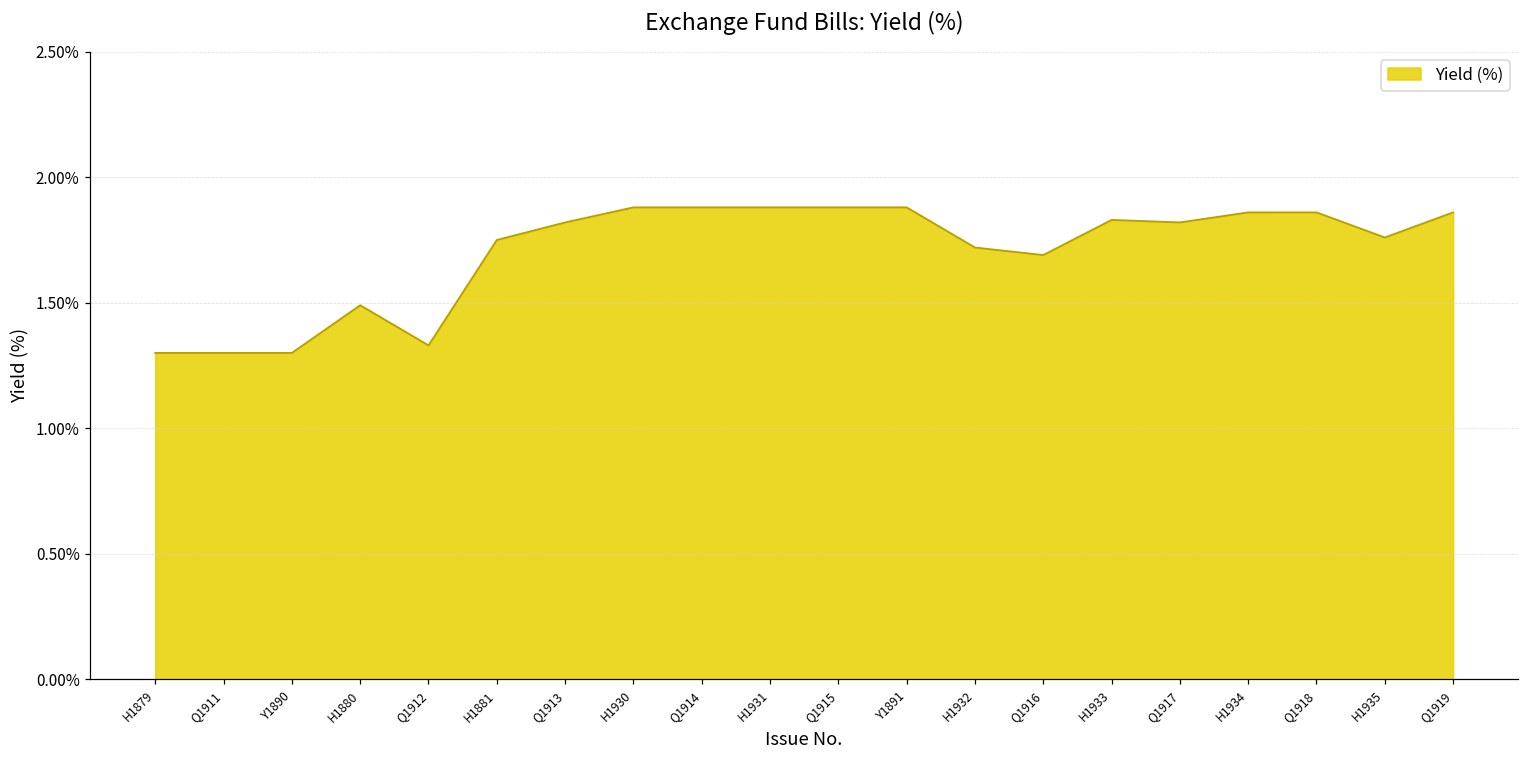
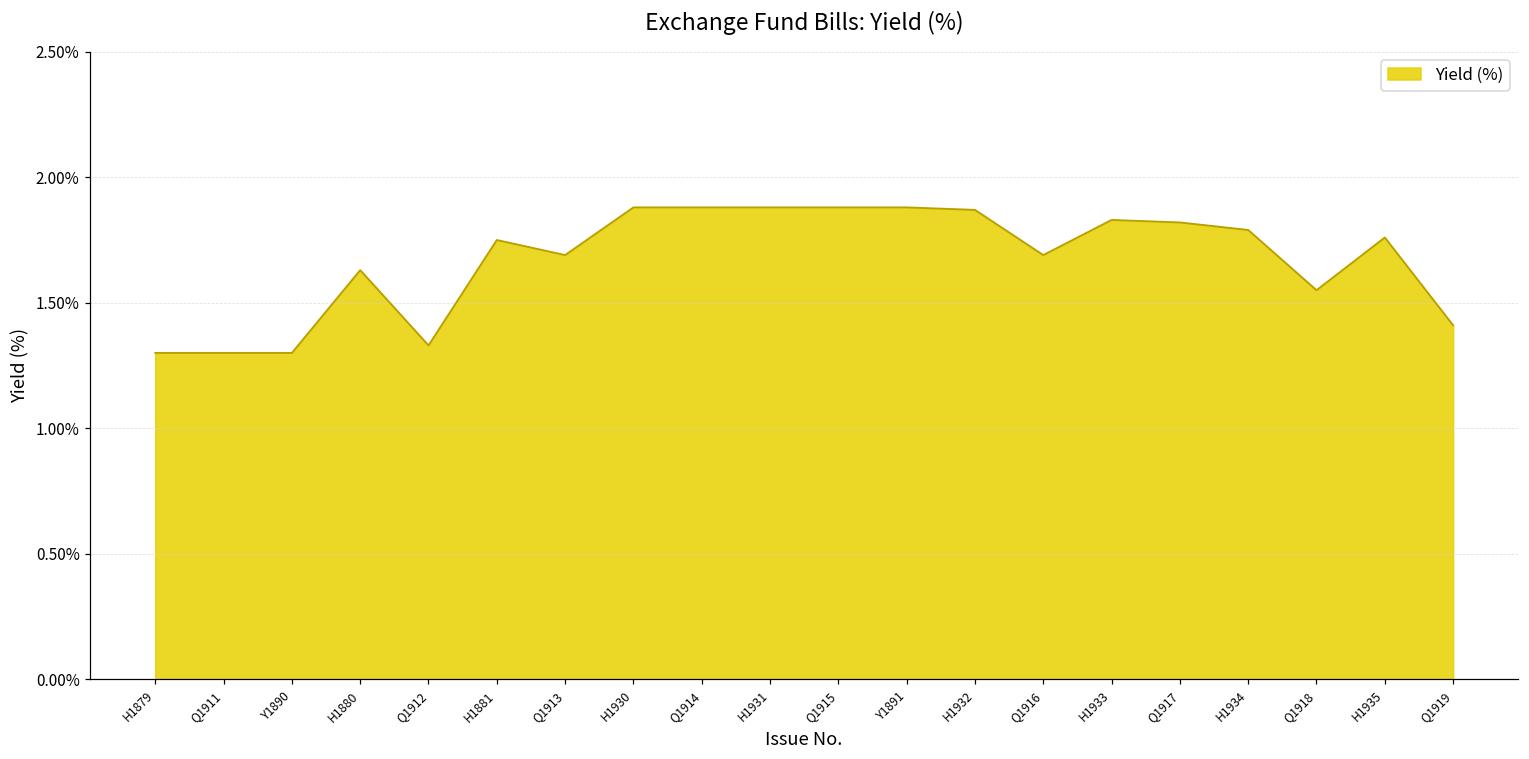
  {
    "H1879": "1.30%",
    "Q1911": "1.30%",
    "Y1890": "1.30%",
-   "H1880": "1.49%",
+   "H1880": "1.63%",
    "Q1912": "1.33%",
    "H1881": "1.75%",
-   "Q1913": "1.82%",
+   "Q1913": "1.69%",
    "H1930": "1.88%",
    "Q1914": "1.88%",
    "H1931": "1.88%",
    "Q1915": "1.88%",
    "Y1891": "1.88%",
-   "H1932": "1.72%",
+   "H1932": "1.87%",
    "Q1916": "1.69%",
    "H1933": "1.83%",
    "Q1917": "1.82%",
-   "H1934": "1.86%",
-   "Q1918": "1.86%",
+   "H1934": "1.79%",
+   "Q1918": "1.55%",
    "H1935": "1.76%",
-   "Q1919": "1.86%"
+   "Q1919": "1.41%"
  }
